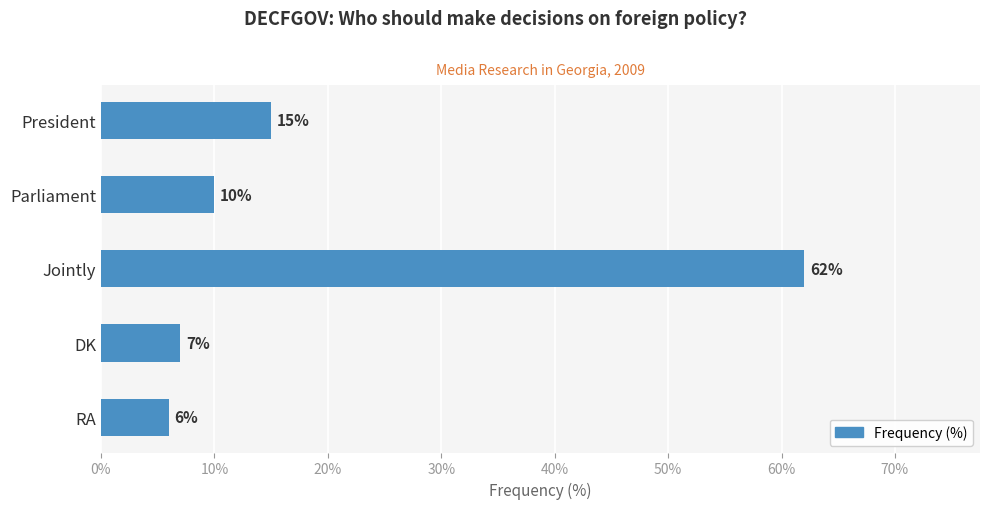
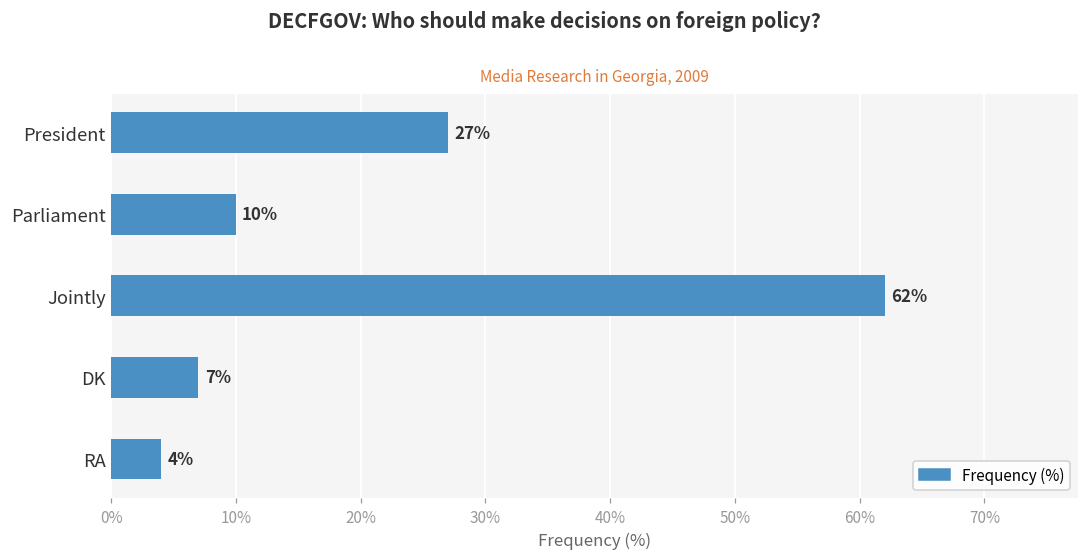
  {
-   "President": "15%",
+   "President": "27%",
    "Parliament": "10%",
    "Jointly": "62%",
    "DK": "7%",
-   "RA": "6%"
+   "RA": "4%"
  }
